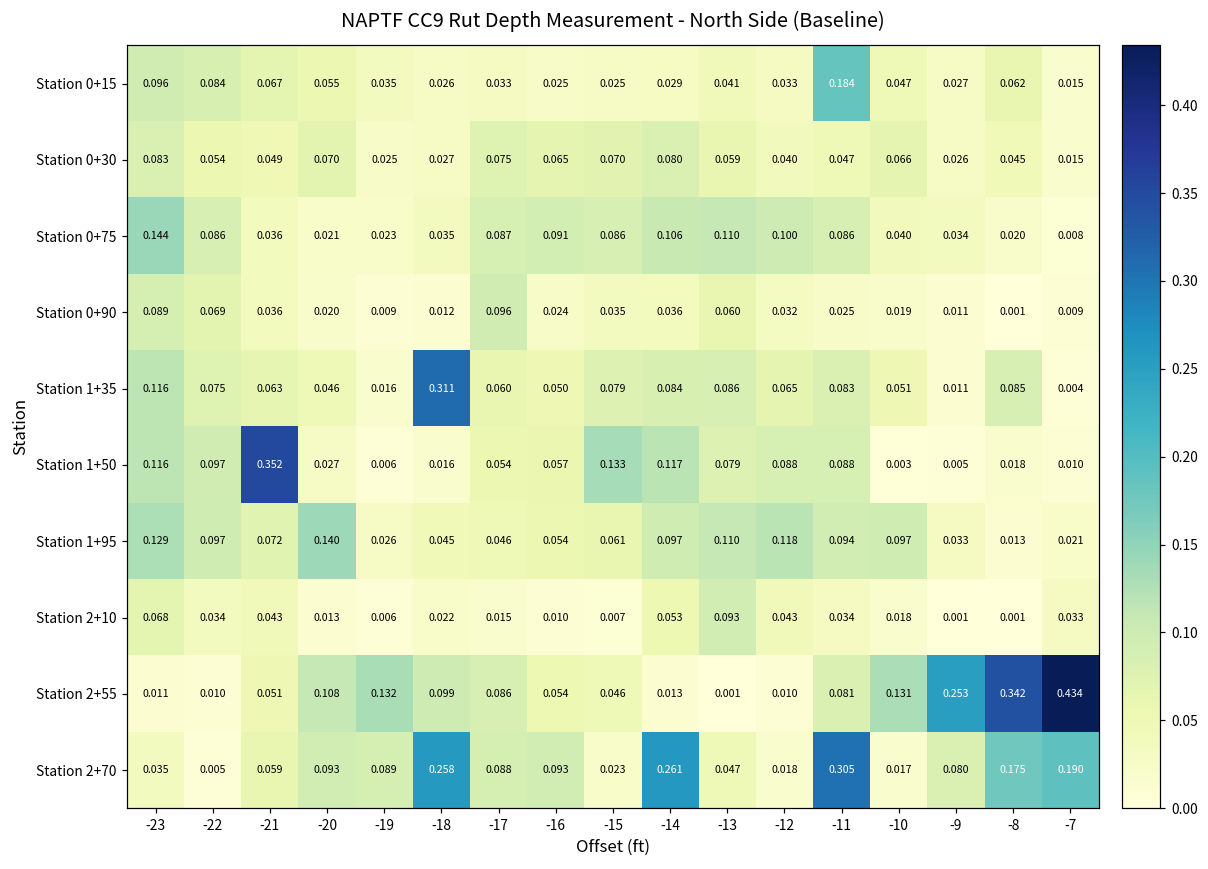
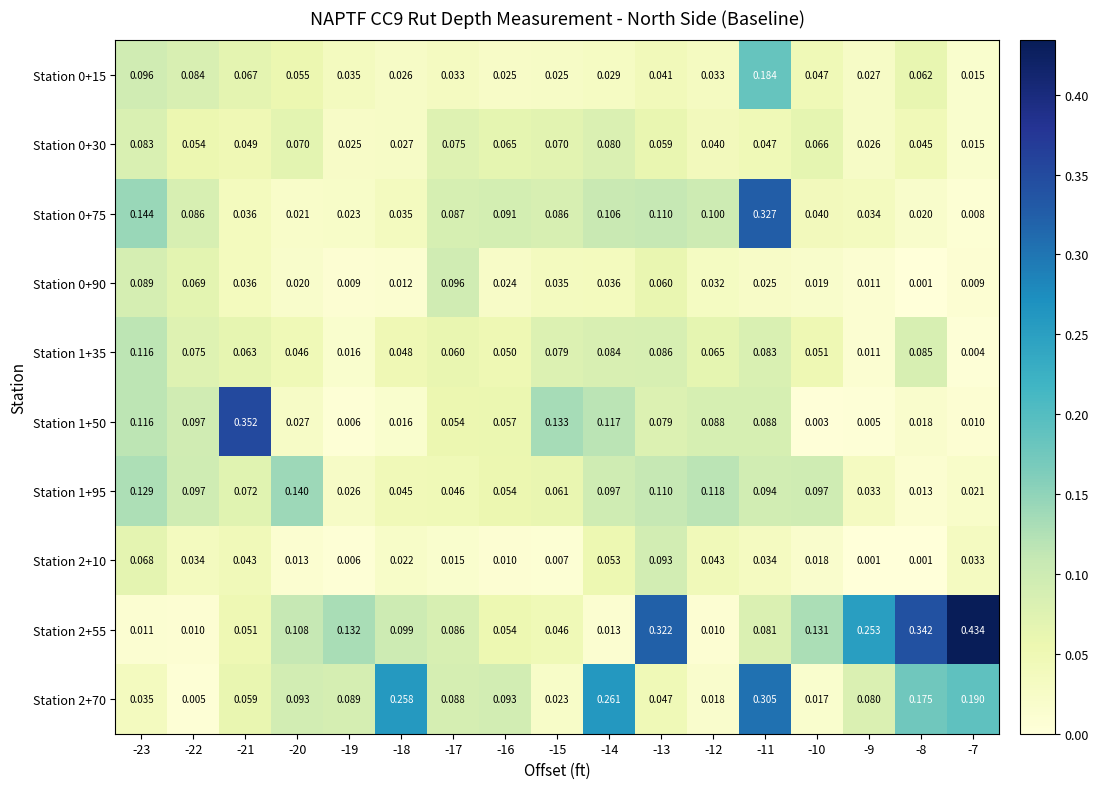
  {
    "Station 0+15": {
      "-23": 0.096,
      "-22": 0.084,
      "-21": 0.067,
      "-20": 0.055,
      "-19": 0.035,
      "-18": 0.026,
      "-17": 0.033,
      "-16": 0.025,
      "-15": 0.025,
      "-14": 0.029,
      "-13": 0.041,
      "-12": 0.033,
      "-11": 0.184,
      "-10": 0.047,
      "-9": 0.027,
      "-8": 0.062,
      "-7": 0.015
    },
    "Station 0+30": {
      "-23": 0.083,
      "-22": 0.054,
      "-21": 0.049,
      "-20": 0.070,
      "-19": 0.025,
      "-18": 0.027,
      "-17": 0.075,
      "-16": 0.065,
      "-15": 0.070,
      "-14": 0.080,
      "-13": 0.059,
      "-12": 0.040,
      "-11": 0.047,
      "-10": 0.066,
      "-9": 0.026,
      "-8": 0.045,
      "-7": 0.015
    },
    "Station 0+75": {
      "-23": 0.144,
      "-22": 0.086,
      "-21": 0.036,
      "-20": 0.021,
      "-19": 0.023,
      "-18": 0.035,
      "-17": 0.087,
      "-16": 0.091,
      "-15": 0.086,
      "-14": 0.106,
      "-13": 0.110,
      "-12": 0.100,
-     "-11": 0.086,
+     "-11": 0.327,
      "-10": 0.040,
      "-9": 0.034,
      "-8": 0.020,
      "-7": 0.008
    },
    "Station 0+90": {
      "-23": 0.089,
      "-22": 0.069,
      "-21": 0.036,
      "-20": 0.020,
      "-19": 0.009,
      "-18": 0.012,
      "-17": 0.096,
      "-16": 0.024,
      "-15": 0.035,
      "-14": 0.036,
      "-13": 0.060,
      "-12": 0.032,
      "-11": 0.025,
      "-10": 0.019,
      "-9": 0.011,
      "-8": 0.001,
      "-7": 0.009
    },
    "Station 1+35": {
      "-23": 0.116,
      "-22": 0.075,
      "-21": 0.063,
      "-20": 0.046,
      "-19": 0.016,
-     "-18": 0.311,
+     "-18": 0.048,
      "-17": 0.060,
      "-16": 0.050,
      "-15": 0.079,
      "-14": 0.084,
      "-13": 0.086,
      "-12": 0.065,
      "-11": 0.083,
      "-10": 0.051,
      "-9": 0.011,
      "-8": 0.085,
      "-7": 0.004
    },
    "Station 1+50": {
      "-23": 0.116,
      "-22": 0.097,
      "-21": 0.352,
      "-20": 0.027,
      "-19": 0.006,
      "-18": 0.016,
      "-17": 0.054,
      "-16": 0.057,
      "-15": 0.133,
      "-14": 0.117,
      "-13": 0.079,
      "-12": 0.088,
      "-11": 0.088,
      "-10": 0.003,
      "-9": 0.005,
      "-8": 0.018,
      "-7": 0.010
    },
    "Station 1+95": {
      "-23": 0.129,
      "-22": 0.097,
      "-21": 0.072,
      "-20": 0.140,
      "-19": 0.026,
      "-18": 0.045,
      "-17": 0.046,
      "-16": 0.054,
      "-15": 0.061,
      "-14": 0.097,
      "-13": 0.110,
      "-12": 0.118,
      "-11": 0.094,
      "-10": 0.097,
      "-9": 0.033,
      "-8": 0.013,
      "-7": 0.021
    },
    "Station 2+10": {
      "-23": 0.068,
      "-22": 0.034,
      "-21": 0.043,
      "-20": 0.013,
      "-19": 0.006,
      "-18": 0.022,
      "-17": 0.015,
      "-16": 0.010,
      "-15": 0.007,
      "-14": 0.053,
      "-13": 0.093,
      "-12": 0.043,
      "-11": 0.034,
      "-10": 0.018,
      "-9": 0.001,
      "-8": 0.001,
      "-7": 0.033
    },
    "Station 2+55": {
      "-23": 0.011,
      "-22": 0.010,
      "-21": 0.051,
      "-20": 0.108,
      "-19": 0.132,
      "-18": 0.099,
      "-17": 0.086,
      "-16": 0.054,
      "-15": 0.046,
      "-14": 0.013,
-     "-13": 0.001,
+     "-13": 0.322,
      "-12": 0.010,
      "-11": 0.081,
      "-10": 0.131,
      "-9": 0.253,
      "-8": 0.342,
      "-7": 0.434
    },
    "Station 2+70": {
      "-23": 0.035,
      "-22": 0.005,
      "-21": 0.059,
      "-20": 0.093,
      "-19": 0.089,
      "-18": 0.258,
      "-17": 0.088,
      "-16": 0.093,
      "-15": 0.023,
      "-14": 0.261,
      "-13": 0.047,
      "-12": 0.018,
      "-11": 0.305,
      "-10": 0.017,
      "-9": 0.080,
      "-8": 0.175,
      "-7": 0.190
    }
  }
